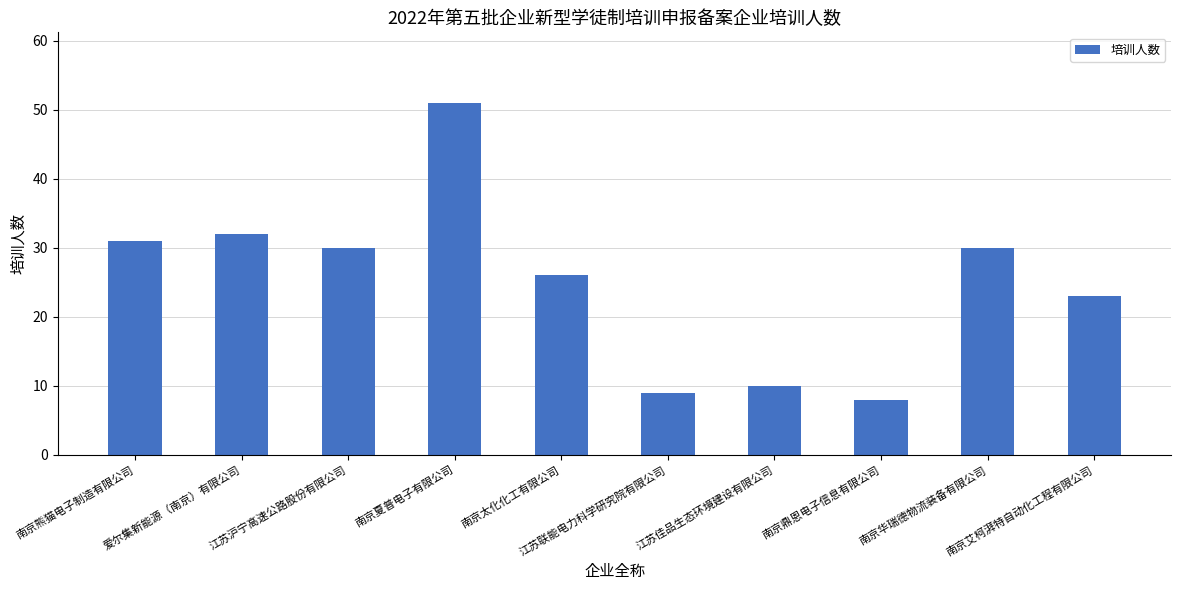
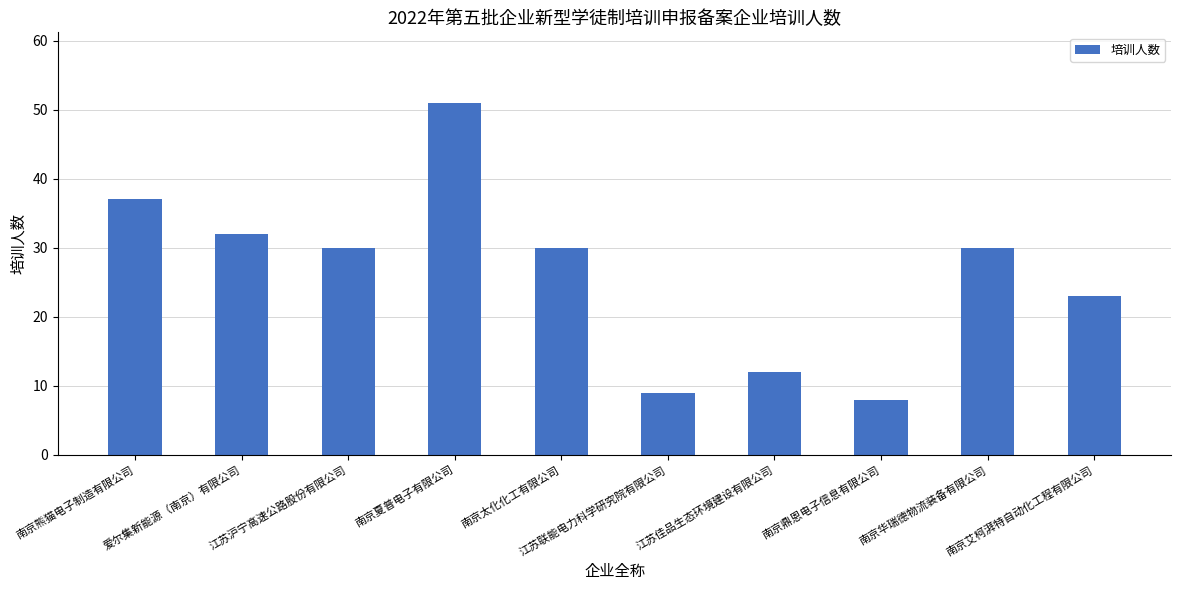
  {
-   "南京熊猫电子制造有限公司": 31,
+   "南京熊猫电子制造有限公司": 37,
    "爱尔集新能源（南京）有限公司": 32,
    "江苏沪宁高速公路股份有限公司": 30,
    "南京夏普电子有限公司": 51,
-   "南京太化化工有限公司": 26,
+   "南京太化化工有限公司": 30,
    "江苏联能电力科学研究院有限公司": 9,
-   "江苏佳品生态环境建设有限公司": 10,
+   "江苏佳品生态环境建设有限公司": 12,
    "南京鼎恩电子信息有限公司": 8,
    "南京华瑞德物流装备有限公司": 30,
    "南京艾柯湃特自动化工程有限公司": 23
  }
